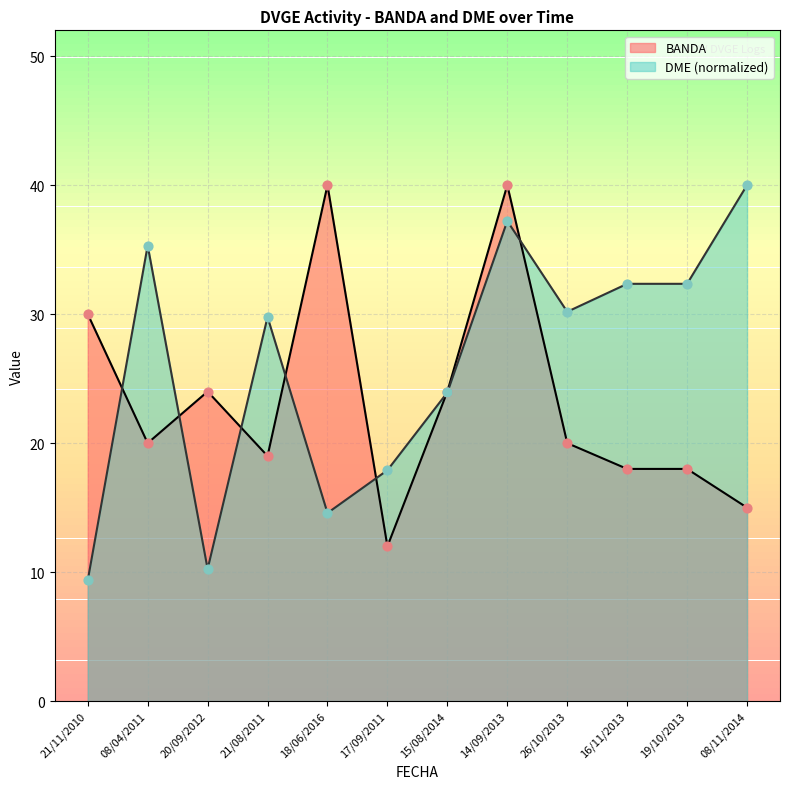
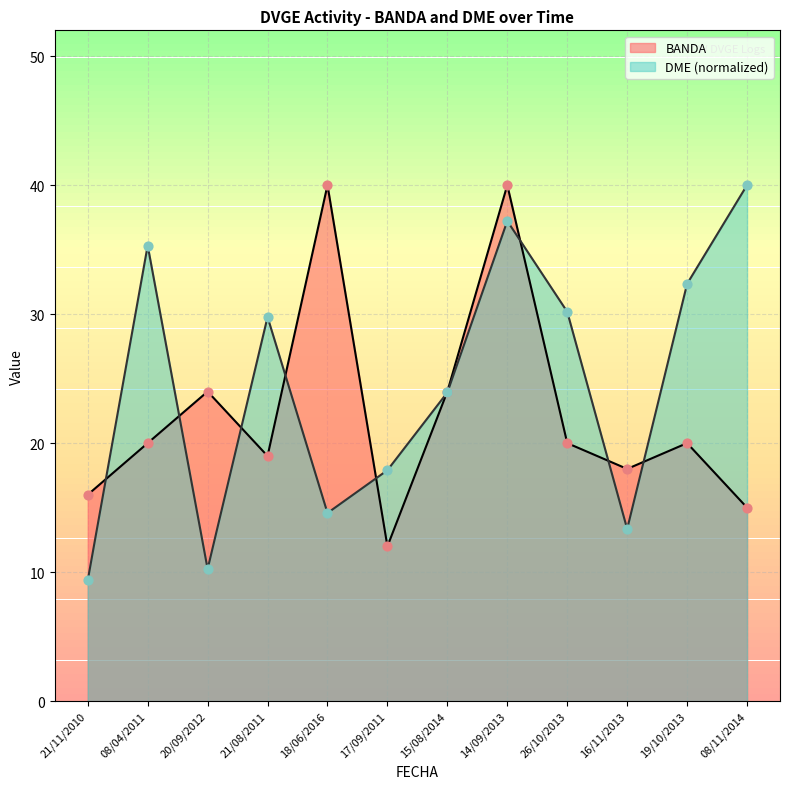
  {
    "BANDA": {
-     "21/11/2010": 30,
+     "21/11/2010": 16,
      "08/04/2011": 20,
      "20/09/2012": 24,
      "21/08/2011": 19,
      "18/06/2016": 40,
      "17/09/2011": 12,
      "14/09/2013": 40,
      "26/10/2013": 20,
      "16/11/2013": 18,
-     "19/10/2013": 18,
+     "19/10/2013": 20,
      "08/11/2014": 15
    },
    "DME (normalized)": {
      "21/11/2010": 9.4,
      "08/04/2011": 35.3,
      "20/09/2012": 10.2,
      "21/08/2011": 29.8,
      "18/06/2016": 14.6,
      "17/09/2011": 17.9,
      "14/09/2013": 37.2,
      "26/10/2013": 30.2,
-     "16/11/2013": 32.3,
+     "16/11/2013": 13.3,
      "19/10/2013": 32.3,
      "08/11/2014": 40.0
    }
  }
